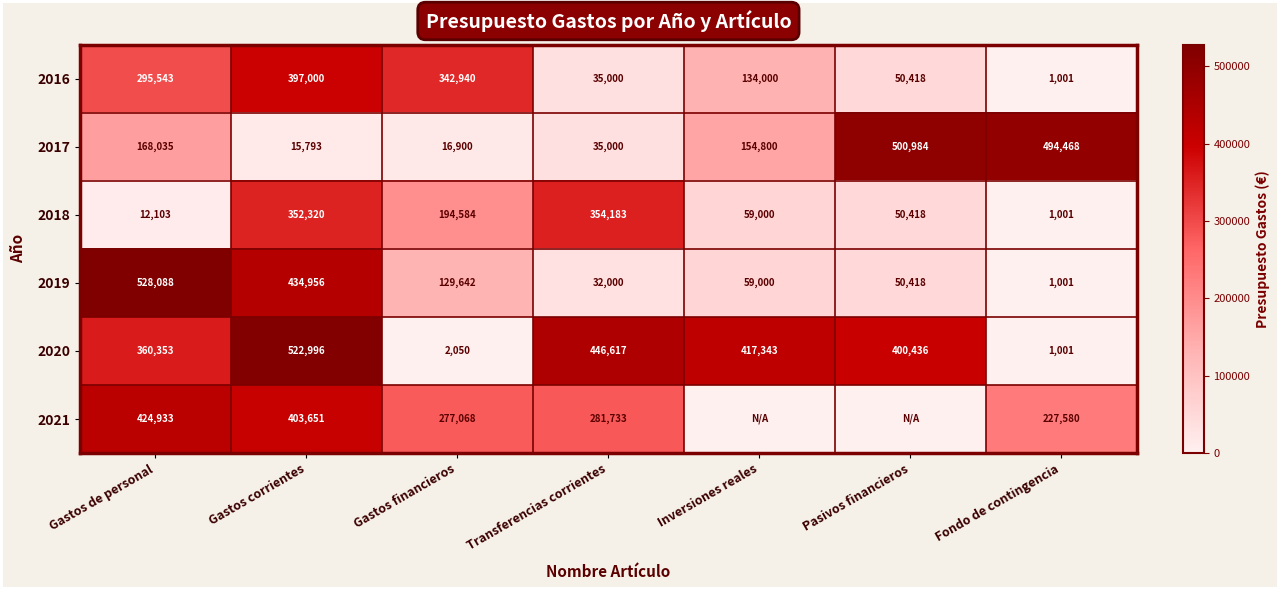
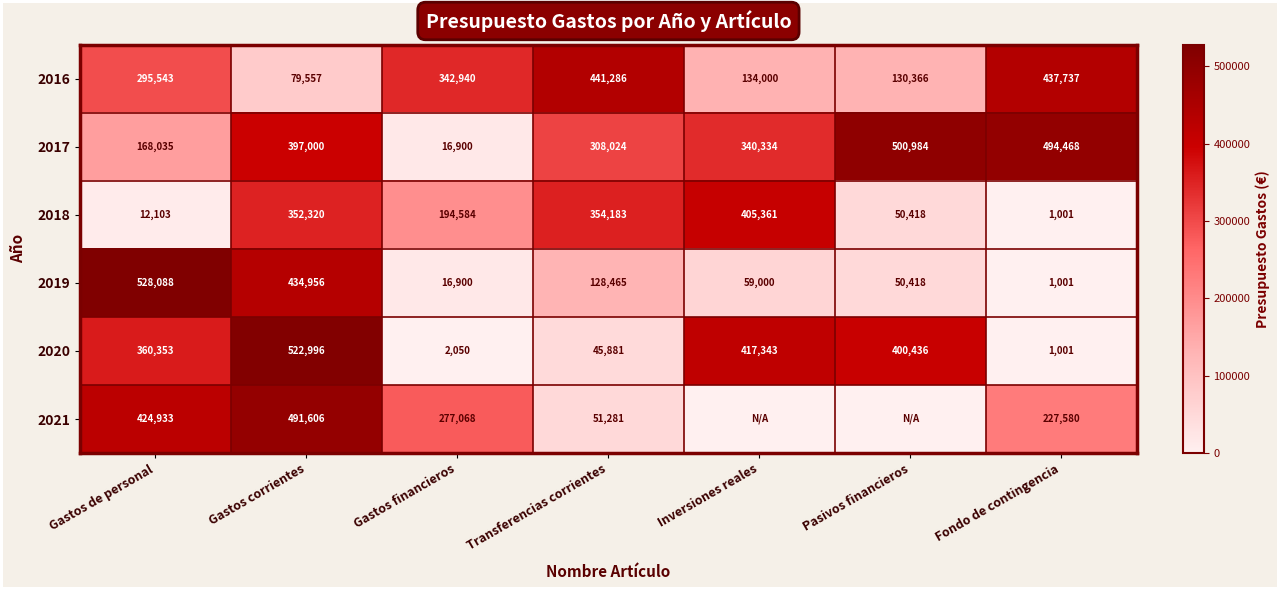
  {
    "2016": {
      "Gastos de personal": "295,543",
-     "Gastos corrientes": "397,000",
+     "Gastos corrientes": "79,557",
      "Gastos financieros": "342,940",
-     "Transferencias corrientes": "35,000",
+     "Transferencias corrientes": "441,286",
      "Inversiones reales": "134,000",
-     "Pasivos financieros": "50,418",
-     "Fondo de contingencia": "1,001"
+     "Pasivos financieros": "130,366",
+     "Fondo de contingencia": "437,737"
    },
    "2017": {
      "Gastos de personal": "168,035",
-     "Gastos corrientes": "15,793",
+     "Gastos corrientes": "397,000",
      "Gastos financieros": "16,900",
-     "Transferencias corrientes": "35,000",
-     "Inversiones reales": "154,800",
+     "Transferencias corrientes": "308,024",
+     "Inversiones reales": "340,334",
      "Pasivos financieros": "500,984",
      "Fondo de contingencia": "494,468"
    },
    "2018": {
      "Gastos de personal": "12,103",
      "Gastos corrientes": "352,320",
      "Gastos financieros": "194,584",
      "Transferencias corrientes": "354,183",
-     "Inversiones reales": "59,000",
+     "Inversiones reales": "405,361",
      "Pasivos financieros": "50,418",
      "Fondo de contingencia": "1,001"
    },
    "2019": {
      "Gastos de personal": "528,088",
      "Gastos corrientes": "434,956",
-     "Gastos financieros": "129,642",
-     "Transferencias corrientes": "32,000",
+     "Gastos financieros": "16,900",
+     "Transferencias corrientes": "128,465",
      "Inversiones reales": "59,000",
      "Pasivos financieros": "50,418",
      "Fondo de contingencia": "1,001"
    },
    "2020": {
      "Gastos de personal": "360,353",
      "Gastos corrientes": "522,996",
      "Gastos financieros": "2,050",
-     "Transferencias corrientes": "446,617",
+     "Transferencias corrientes": "45,881",
      "Inversiones reales": "417,343",
      "Pasivos financieros": "400,436",
      "Fondo de contingencia": "1,001"
    },
    "2021": {
      "Gastos de personal": "424,933",
-     "Gastos corrientes": "403,651",
+     "Gastos corrientes": "491,606",
      "Gastos financieros": "277,068",
-     "Transferencias corrientes": "281,733",
+     "Transferencias corrientes": "51,281",
      "Fondo de contingencia": "227,580"
    }
  }
